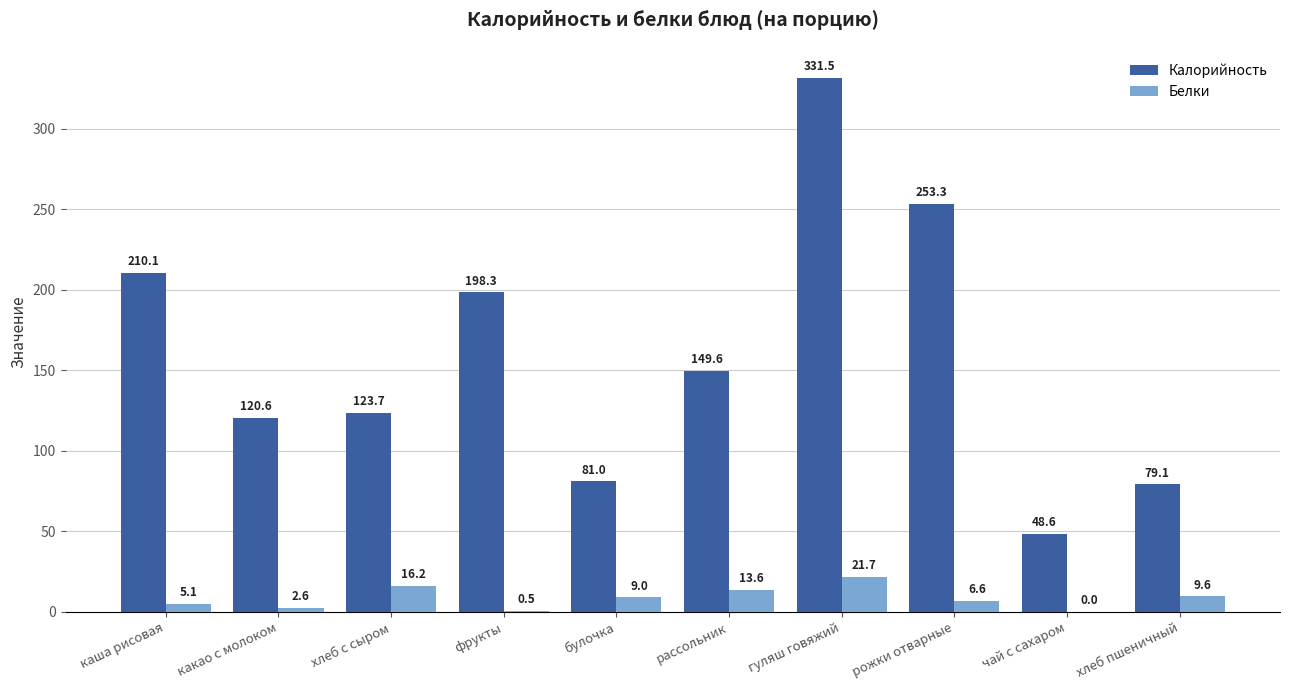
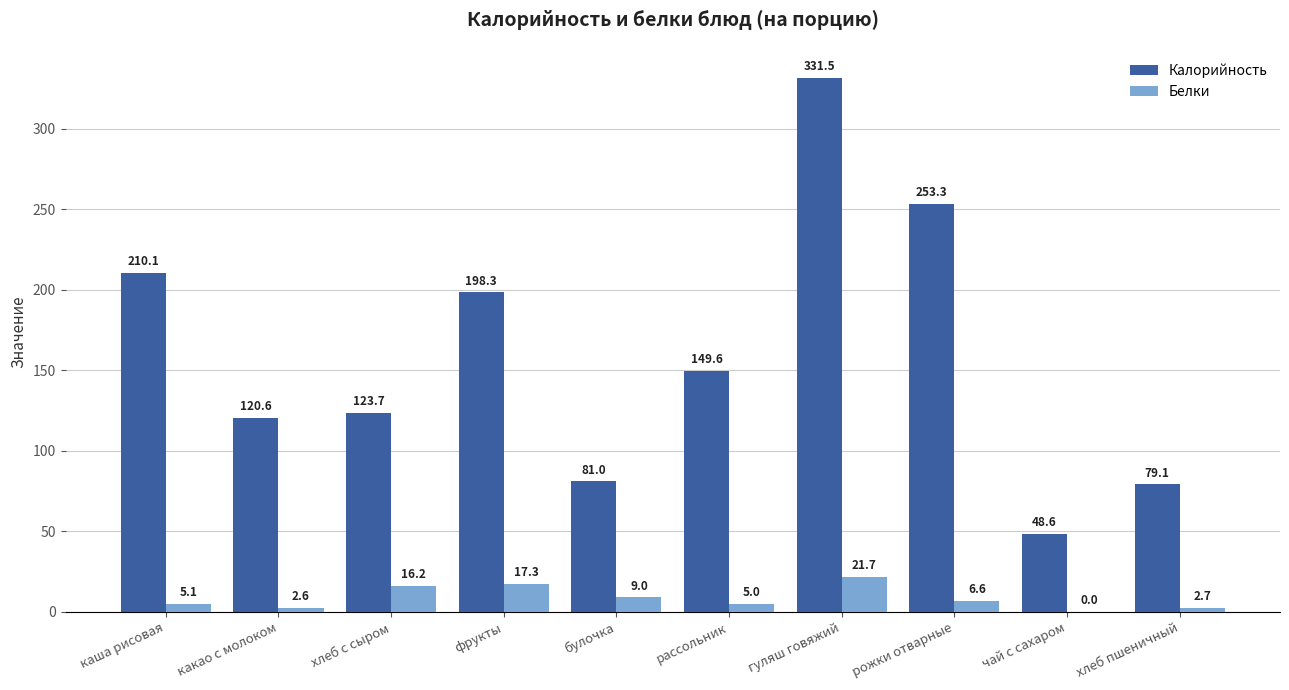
  {
    "Калорийность": {
      "каша рисовая": 210.1,
      "какао с молоком": 120.6,
      "хлеб с сыром": 123.7,
      "фрукты": 198.3,
      "булочка": 81.0,
      "рассольник": 149.6,
      "гуляш говяжий": 331.5,
      "рожки отварные": 253.3,
      "чай с сахаром": 48.6,
      "хлеб пшеничный": 79.1
    },
    "Белки": {
      "каша рисовая": 5.1,
      "какао с молоком": 2.6,
      "хлеб с сыром": 16.2,
-     "фрукты": 0.5,
+     "фрукты": 17.3,
      "булочка": 9.0,
-     "рассольник": 13.6,
+     "рассольник": 5.0,
      "гуляш говяжий": 21.7,
      "рожки отварные": 6.6,
      "чай с сахаром": 0.0,
-     "хлеб пшеничный": 9.6
+     "хлеб пшеничный": 2.7
    }
  }
